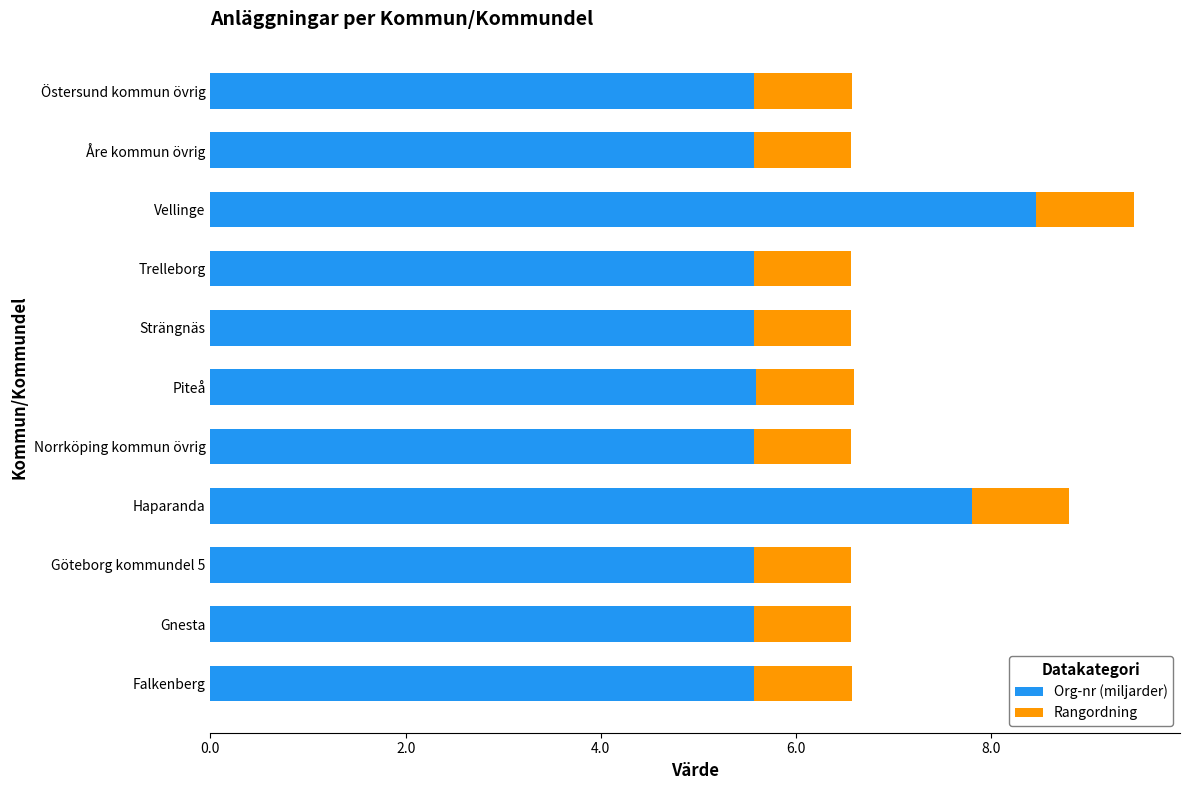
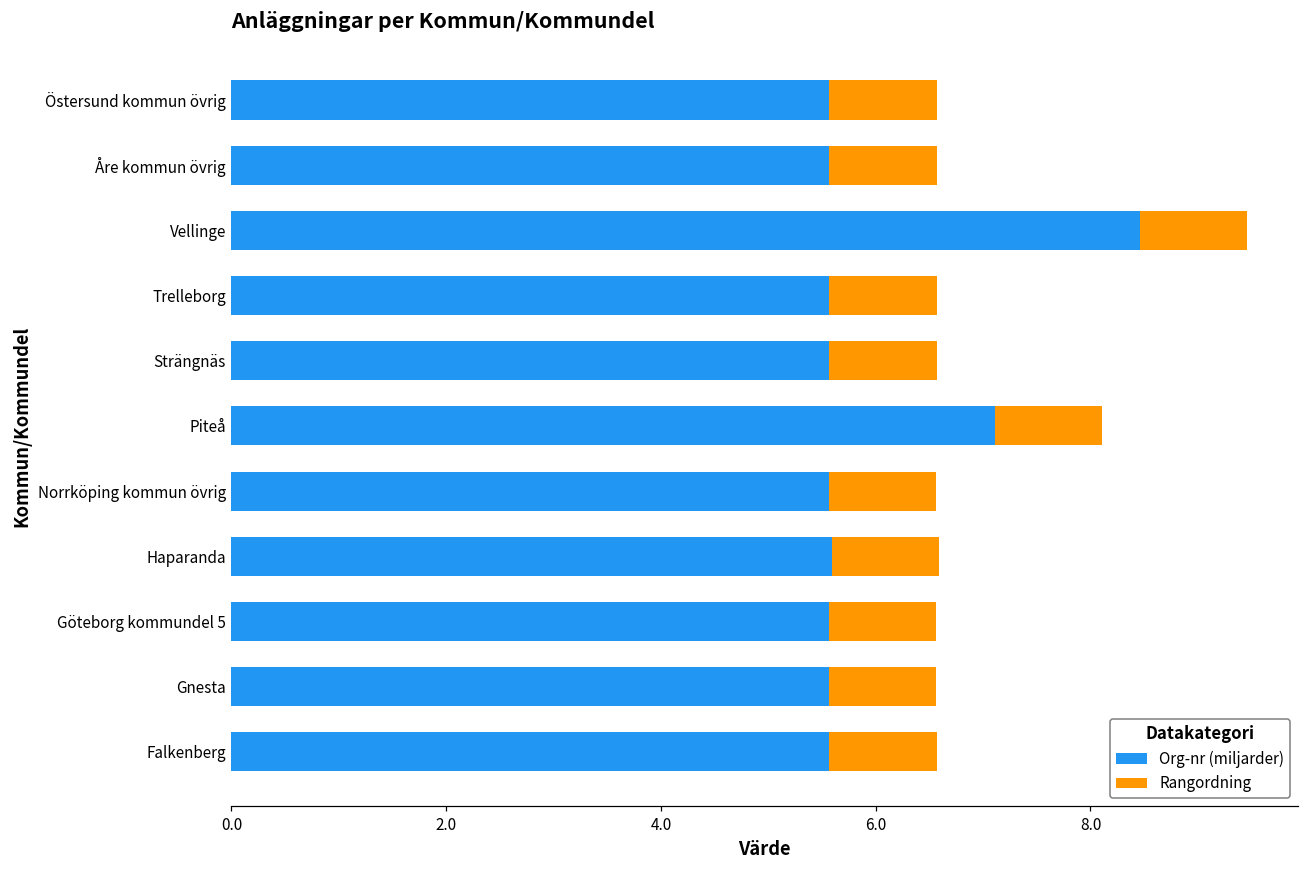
  {
    "Org-nr (miljarder)": {
      "Östersund kommun övrig": 5.6,
      "Åre kommun övrig": 5.6,
      "Vellinge": 8.5,
      "Trelleborg": 5.6,
      "Strängnäs": 5.6,
-     "Piteå": 5.6,
+     "Piteå": 7.1,
      "Norrköping kommun övrig": 5.6,
-     "Haparanda": 7.8,
+     "Haparanda": 5.6,
      "Göteborg kommundel 5": 5.6,
      "Gnesta": 5.6,
      "Falkenberg": 5.6
    },
    "Rangordning": {
      "Östersund kommun övrig": 1.0,
      "Åre kommun övrig": 1.0,
      "Vellinge": 1.0,
      "Trelleborg": 1.0,
      "Strängnäs": 1.0,
      "Piteå": 1.0,
      "Norrköping kommun övrig": 1.0,
      "Haparanda": 1.0,
      "Göteborg kommundel 5": 1.0,
      "Gnesta": 1.0,
      "Falkenberg": 1.0
    }
  }
